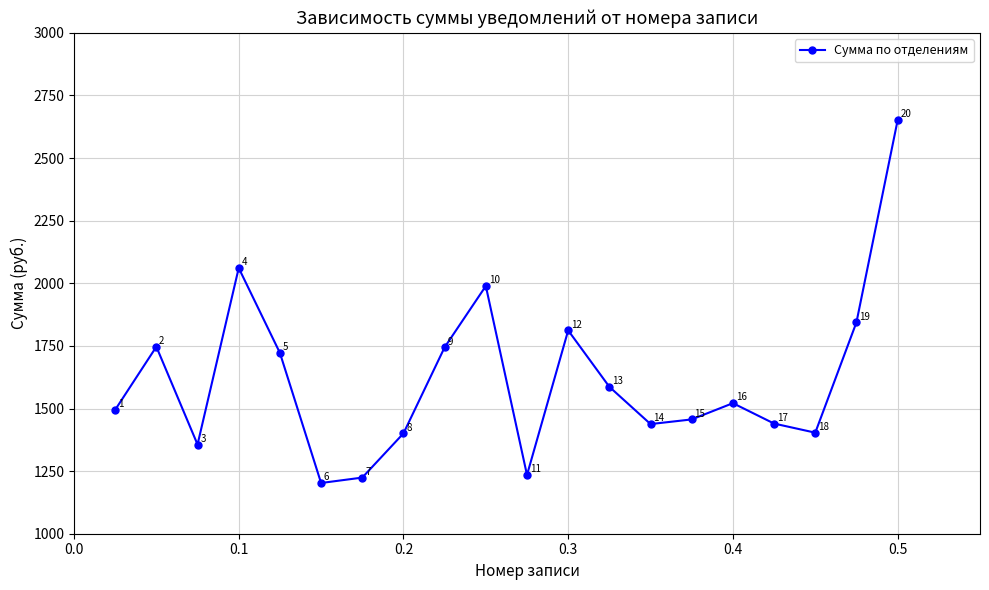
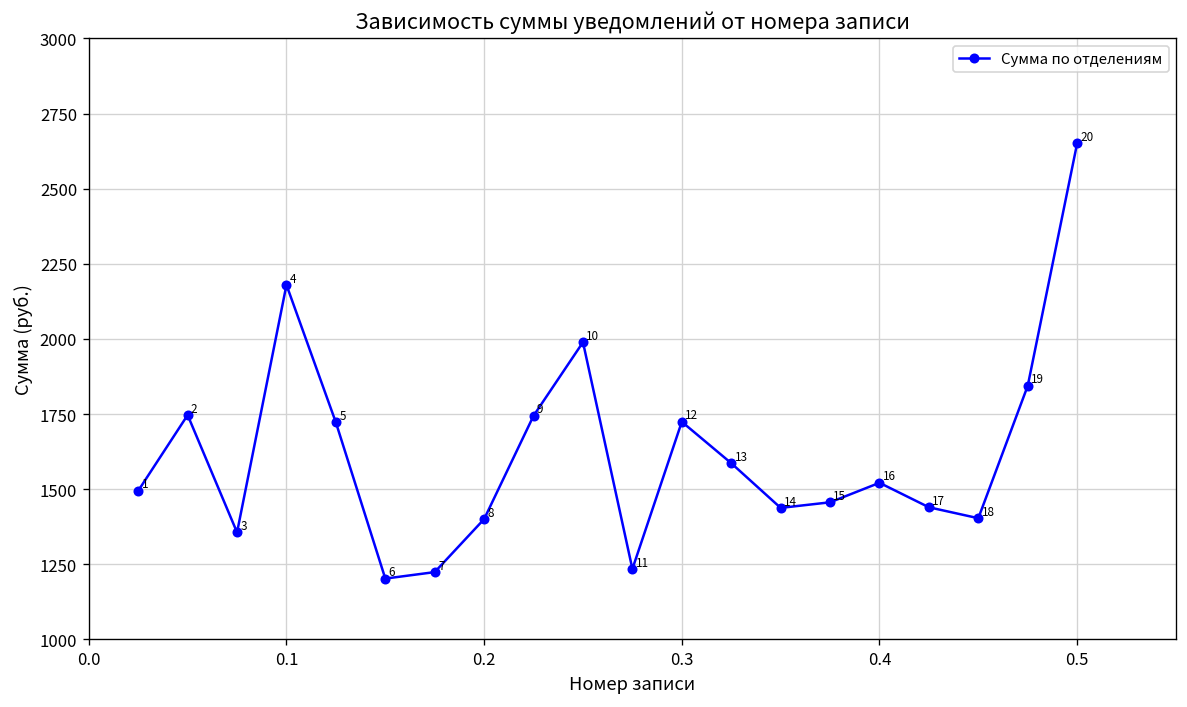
  {
-   "0.1": 2060,
-   "0.3": 1810
+   "0.1": 2180,
+   "0.3": 1720
  }
